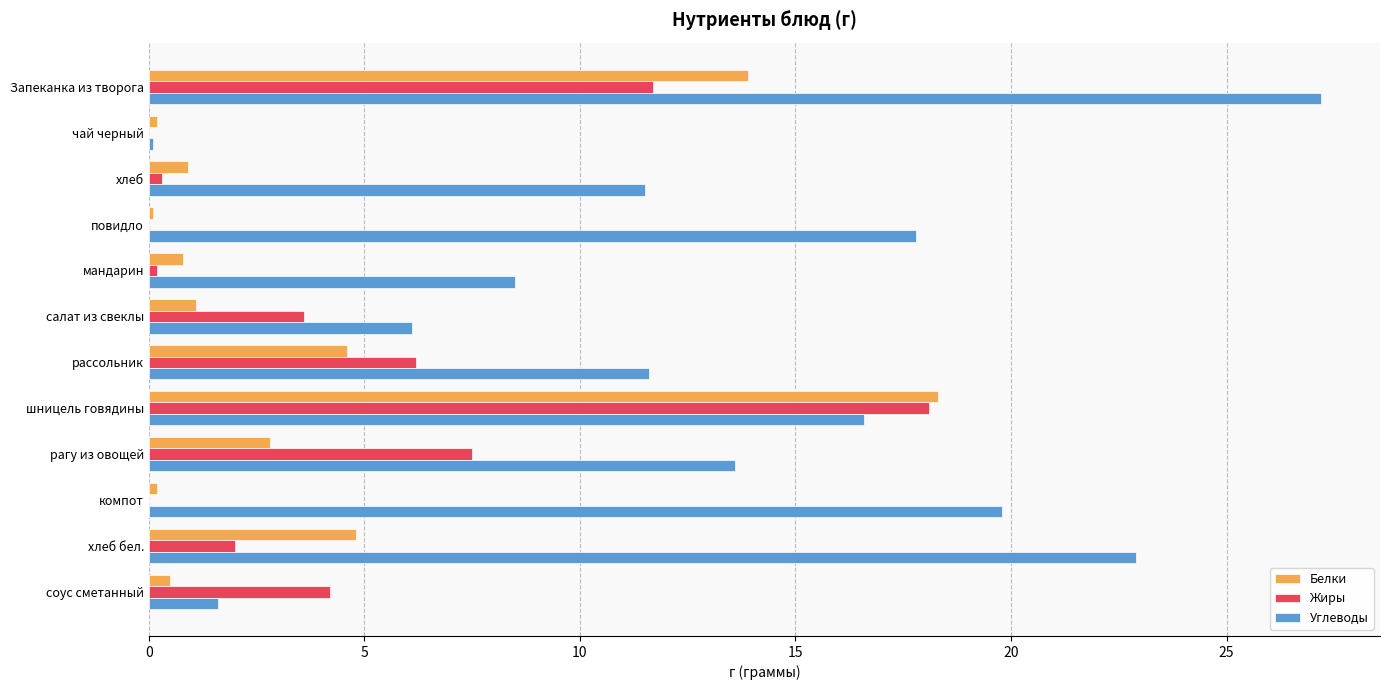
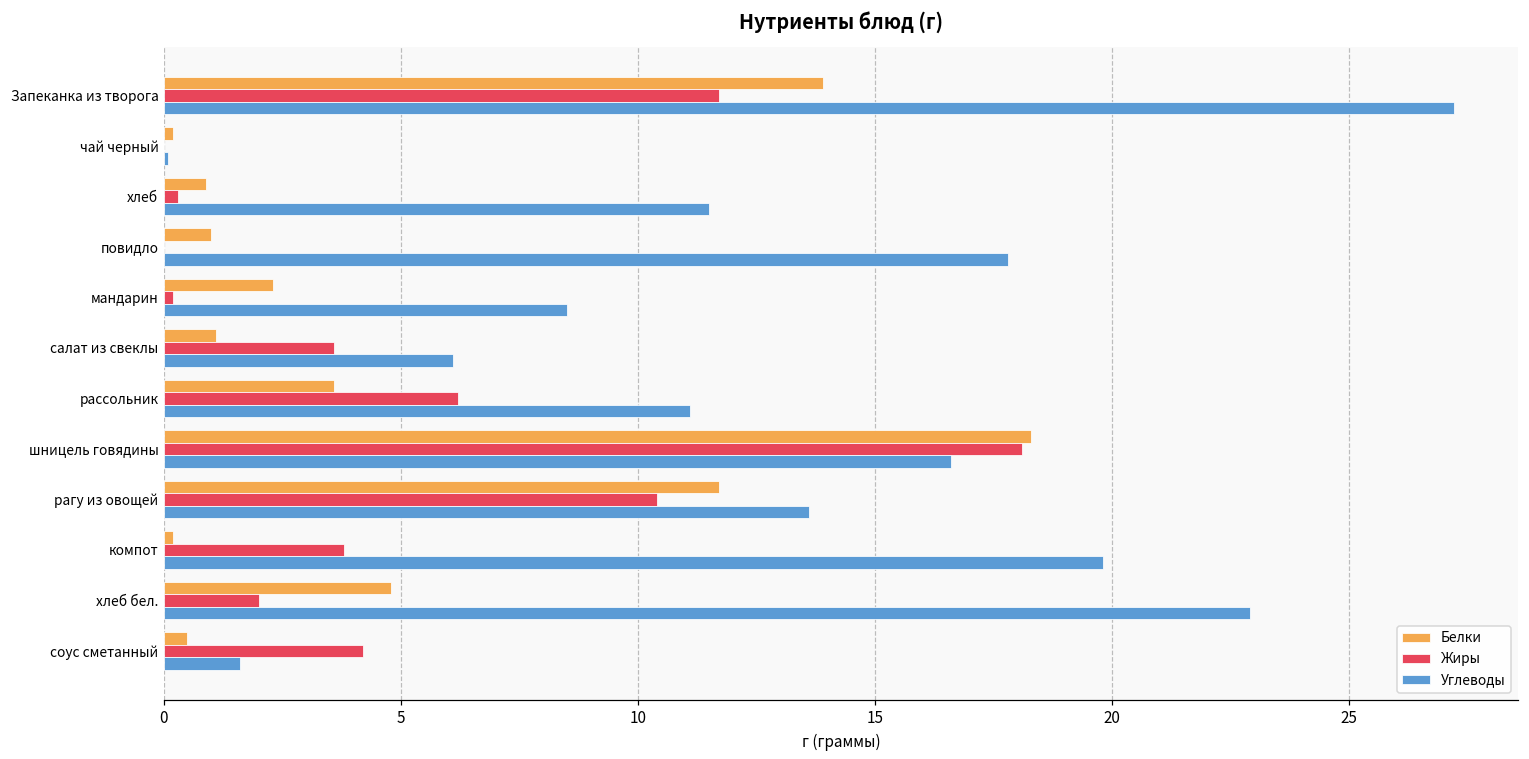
  {
    "Белки": {
      "Запеканка из творога": 13.9,
      "чай черный": 0.2,
      "хлеб": 0.9,
-     "повидло": 0.1,
-     "мандарин": 0.8,
+     "повидло": 1.0,
+     "мандарин": 2.3,
      "салат из свеклы": 1.1,
-     "рассольник": 4.6,
+     "рассольник": 3.6,
      "шницель говядины": 18.3,
-     "рагу из овощей": 2.8,
+     "рагу из овощей": 11.7,
      "компот": 0.2,
      "хлеб бел.": 4.8,
      "соус сметанный": 0.5
    },
    "Жиры": {
      "Запеканка из творога": 11.7,
      "чай черный": 0.0,
      "хлеб": 0.3,
      "повидло": 0.0,
      "мандарин": 0.2,
      "салат из свеклы": 3.6,
      "рассольник": 6.2,
      "шницель говядины": 18.1,
-     "рагу из овощей": 7.5,
-     "компот": 0.0,
+     "рагу из овощей": 10.4,
+     "компот": 3.8,
      "хлеб бел.": 2.0,
      "соус сметанный": 4.2
    },
    "Углеводы": {
      "Запеканка из творога": 27.2,
      "чай черный": 0.1,
      "хлеб": 11.5,
      "повидло": 17.8,
      "мандарин": 8.5,
      "салат из свеклы": 6.1,
-     "рассольник": 11.6,
+     "рассольник": 11.1,
      "шницель говядины": 16.6,
      "рагу из овощей": 13.6,
      "компот": 19.8,
      "хлеб бел.": 22.9,
      "соус сметанный": 1.6
    }
  }
